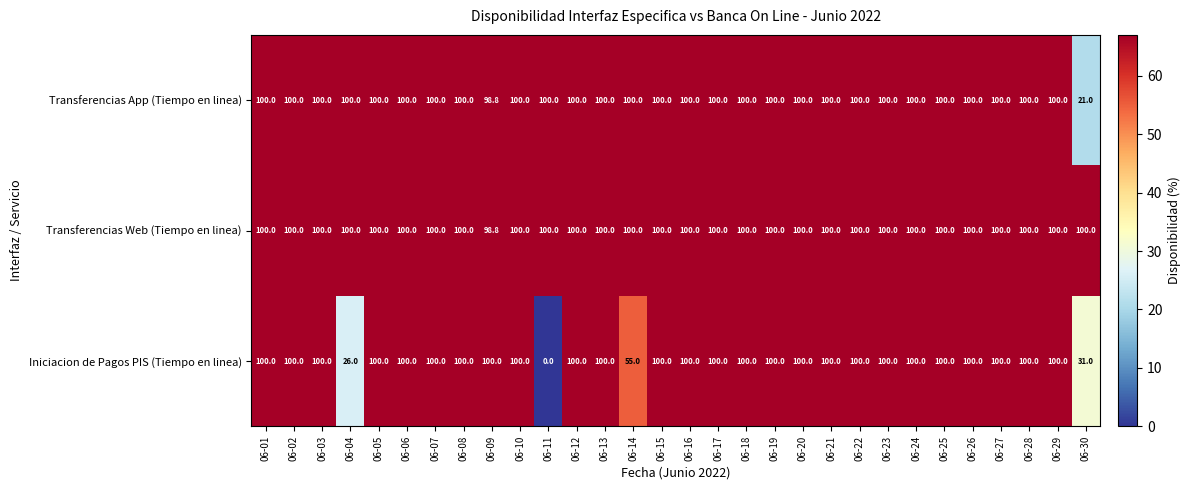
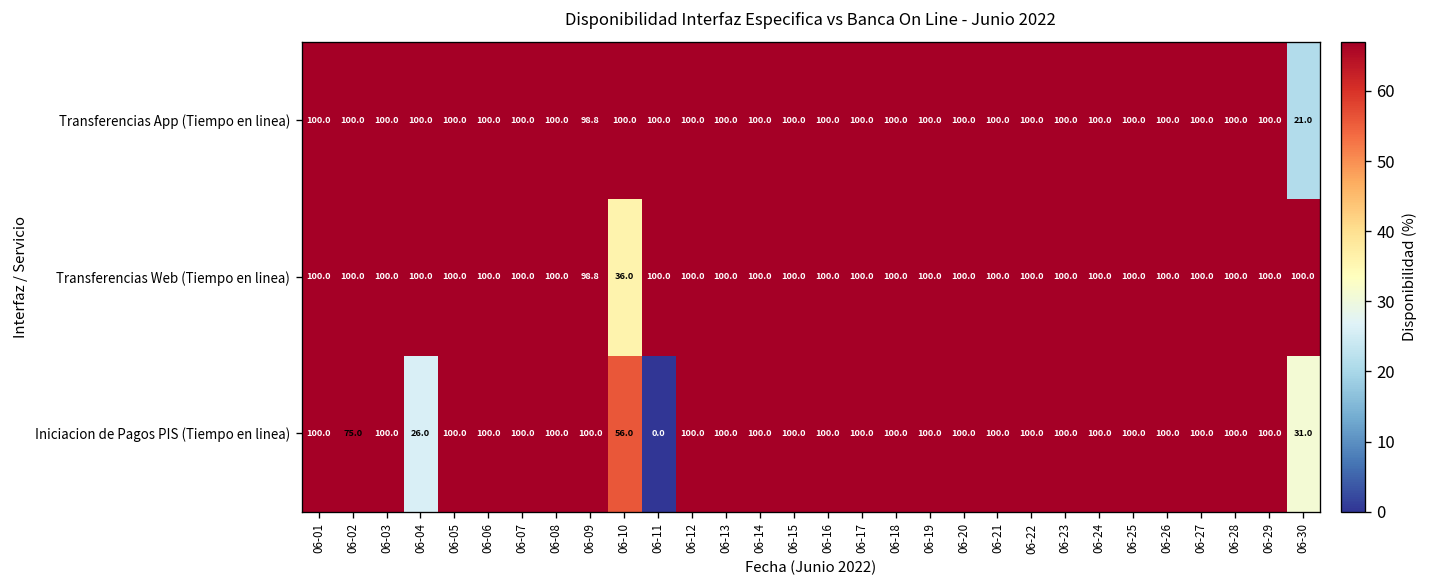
  {
    "Transferencias App (Tiempo en linea)": {
      "06-01": 100.0,
      "06-02": 100.0,
      "06-03": 100.0,
      "06-04": 100.0,
      "06-05": 100.0,
      "06-06": 100.0,
      "06-07": 100.0,
      "06-08": 100.0,
      "06-09": 98.8,
      "06-10": 100.0,
      "06-11": 100.0,
      "06-12": 100.0,
      "06-13": 100.0,
      "06-14": 100.0,
      "06-15": 100.0,
      "06-16": 100.0,
      "06-17": 100.0,
      "06-18": 100.0,
      "06-19": 100.0,
      "06-20": 100.0,
      "06-21": 100.0,
      "06-22": 100.0,
      "06-23": 100.0,
      "06-24": 100.0,
      "06-25": 100.0,
      "06-26": 100.0,
      "06-27": 100.0,
      "06-28": 100.0,
      "06-29": 100.0,
      "06-30": 21.0
    },
    "Transferencias Web (Tiempo en linea)": {
      "06-01": 100.0,
      "06-02": 100.0,
      "06-03": 100.0,
      "06-04": 100.0,
      "06-05": 100.0,
      "06-06": 100.0,
      "06-07": 100.0,
      "06-08": 100.0,
      "06-09": 98.8,
-     "06-10": 100.0,
+     "06-10": 36.0,
      "06-11": 100.0,
      "06-12": 100.0,
      "06-13": 100.0,
      "06-14": 100.0,
      "06-15": 100.0,
      "06-16": 100.0,
      "06-17": 100.0,
      "06-18": 100.0,
      "06-19": 100.0,
      "06-20": 100.0,
      "06-21": 100.0,
      "06-22": 100.0,
      "06-23": 100.0,
      "06-24": 100.0,
      "06-25": 100.0,
      "06-26": 100.0,
      "06-27": 100.0,
      "06-28": 100.0,
      "06-29": 100.0,
      "06-30": 100.0
    },
    "Iniciacion de Pagos PIS (Tiempo en linea)": {
      "06-01": 100.0,
-     "06-02": 100.0,
+     "06-02": 75.0,
      "06-03": 100.0,
      "06-04": 26.0,
      "06-05": 100.0,
      "06-06": 100.0,
      "06-07": 100.0,
      "06-08": 100.0,
      "06-09": 100.0,
-     "06-10": 100.0,
+     "06-10": 56.0,
      "06-11": 0.0,
      "06-12": 100.0,
      "06-13": 100.0,
-     "06-14": 55.0,
+     "06-14": 100.0,
      "06-15": 100.0,
      "06-16": 100.0,
      "06-17": 100.0,
      "06-18": 100.0,
      "06-19": 100.0,
      "06-20": 100.0,
      "06-21": 100.0,
      "06-22": 100.0,
      "06-23": 100.0,
      "06-24": 100.0,
      "06-25": 100.0,
      "06-26": 100.0,
      "06-27": 100.0,
      "06-28": 100.0,
      "06-29": 100.0,
      "06-30": 31.0
    }
  }
